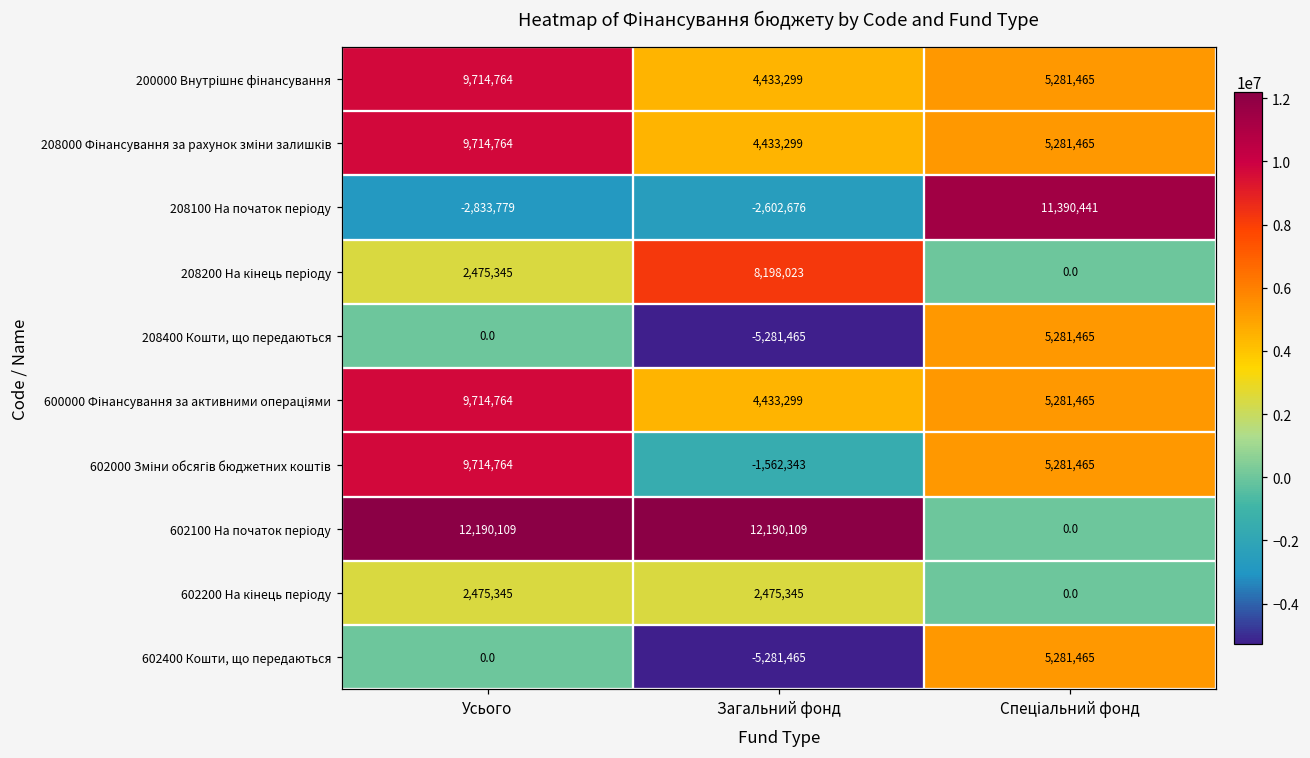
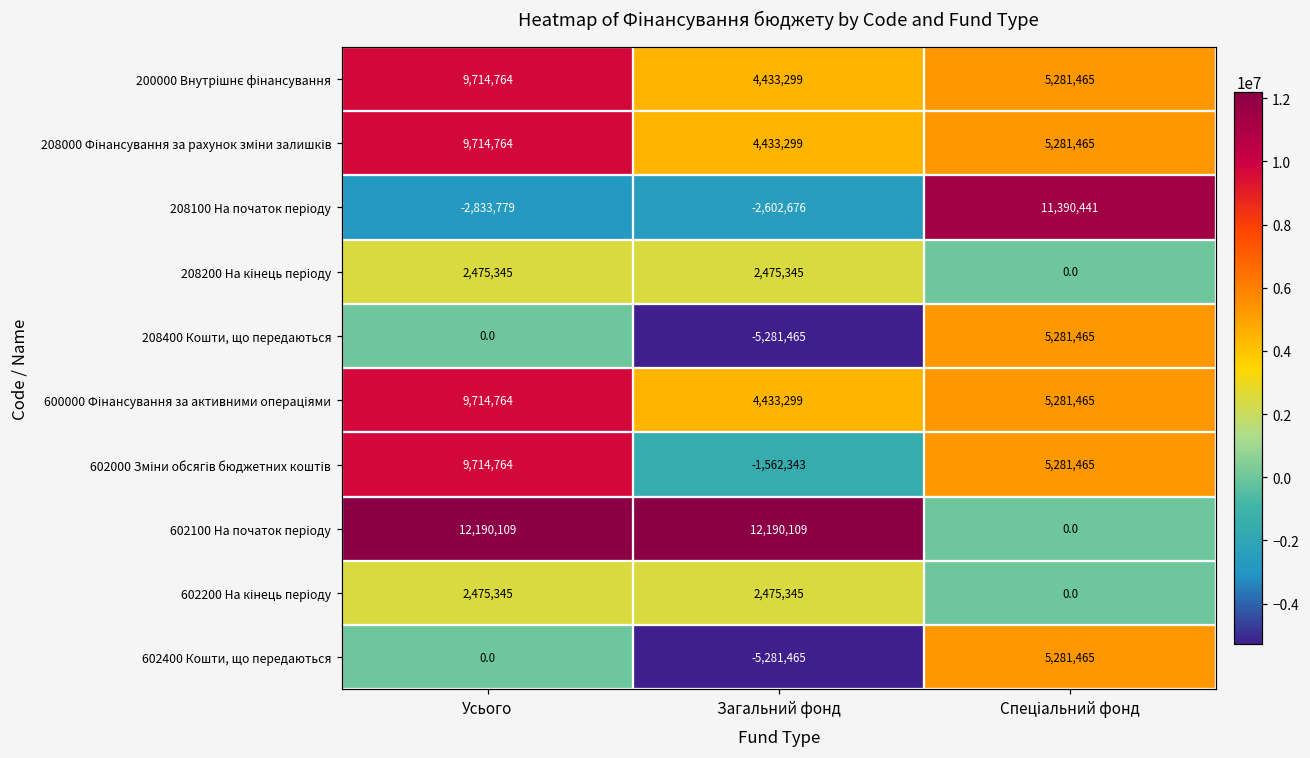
  {
    "200000 Внутрішнє фінансування": {
      "Усього": "9,714,764",
      "Загальний фонд": "4,433,299",
      "Спеціальний фонд": "5,281,465"
    },
    "208000 Фінансування за рахунок зміни залишків": {
      "Усього": "9,714,764",
      "Загальний фонд": "4,433,299",
      "Спеціальний фонд": "5,281,465"
    },
    "208100 На початок періоду": {
      "Усього": "-2,833,779",
      "Загальний фонд": "-2,602,676",
      "Спеціальний фонд": "11,390,441"
    },
    "208200 На кінець періоду": {
      "Усього": "2,475,345",
-     "Загальний фонд": "8,198,023",
+     "Загальний фонд": "2,475,345",
      "Спеціальний фонд": "0.0"
    },
    "208400 Кошти, що передаються": {
      "Усього": "0.0",
      "Загальний фонд": "-5,281,465",
      "Спеціальний фонд": "5,281,465"
    },
    "600000 Фінансування за активними операціями": {
      "Усього": "9,714,764",
      "Загальний фонд": "4,433,299",
      "Спеціальний фонд": "5,281,465"
    },
    "602000 Зміни обсягів бюджетних коштів": {
      "Усього": "9,714,764",
      "Загальний фонд": "-1,562,343",
      "Спеціальний фонд": "5,281,465"
    },
    "602100 На початок періоду": {
      "Усього": "12,190,109",
      "Загальний фонд": "12,190,109",
      "Спеціальний фонд": "0.0"
    },
    "602200 На кінець періоду": {
      "Усього": "2,475,345",
      "Загальний фонд": "2,475,345",
      "Спеціальний фонд": "0.0"
    },
    "602400 Кошти, що передаються": {
      "Усього": "0.0",
      "Загальний фонд": "-5,281,465",
      "Спеціальний фонд": "5,281,465"
    }
  }
